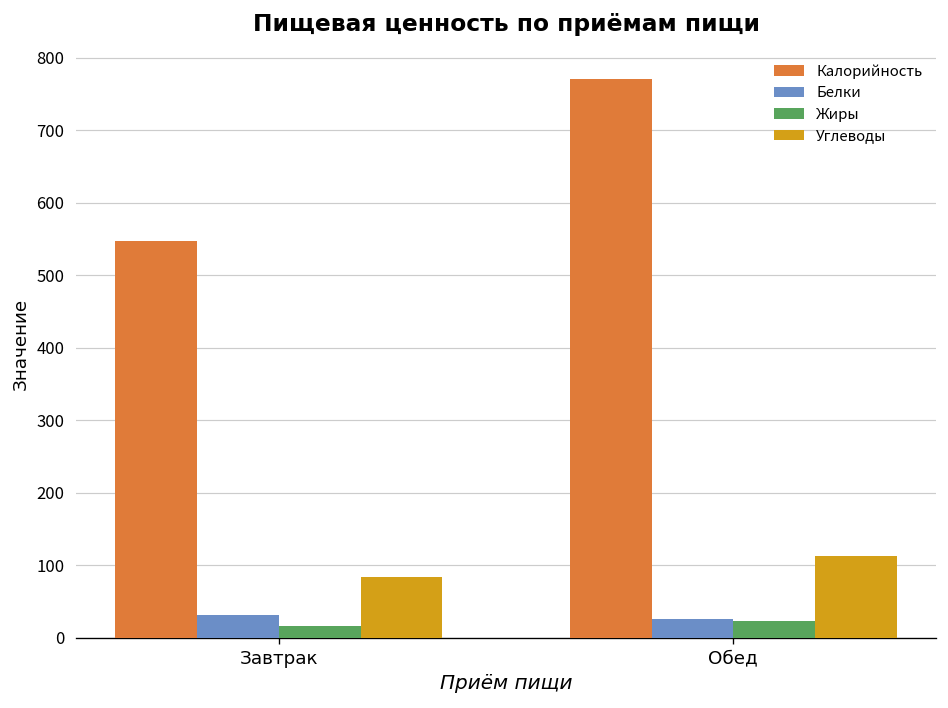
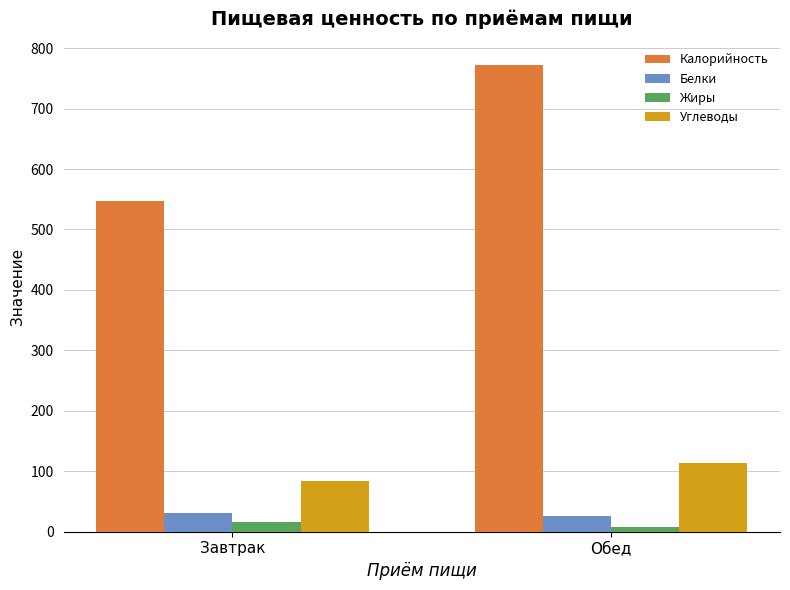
  {
    "Белки": {
      "Завтрак": 30,
      "Обед": 30
    },
    "Жиры": {
      "Завтрак": 20,
-     "Обед": 20
+     "Обед": 10
    }
  }
